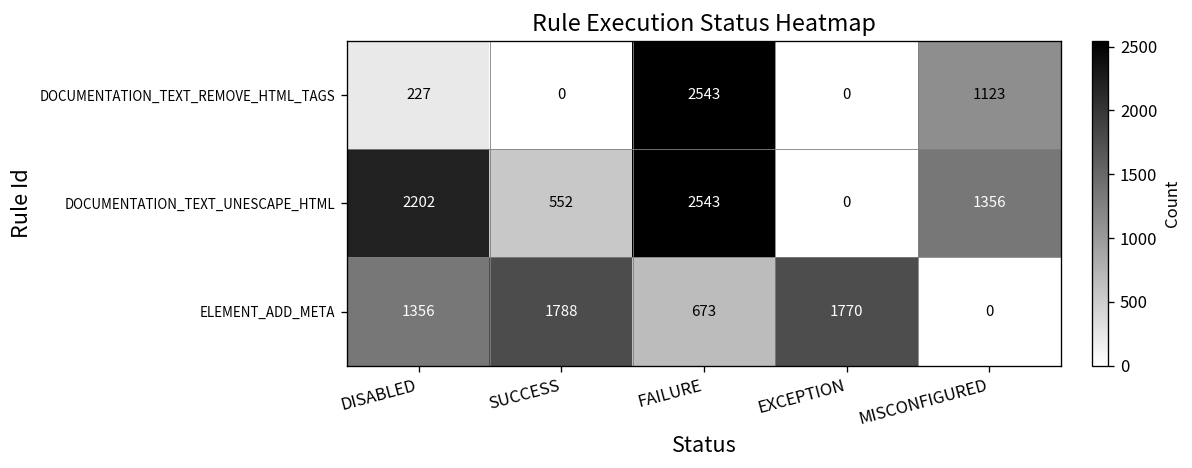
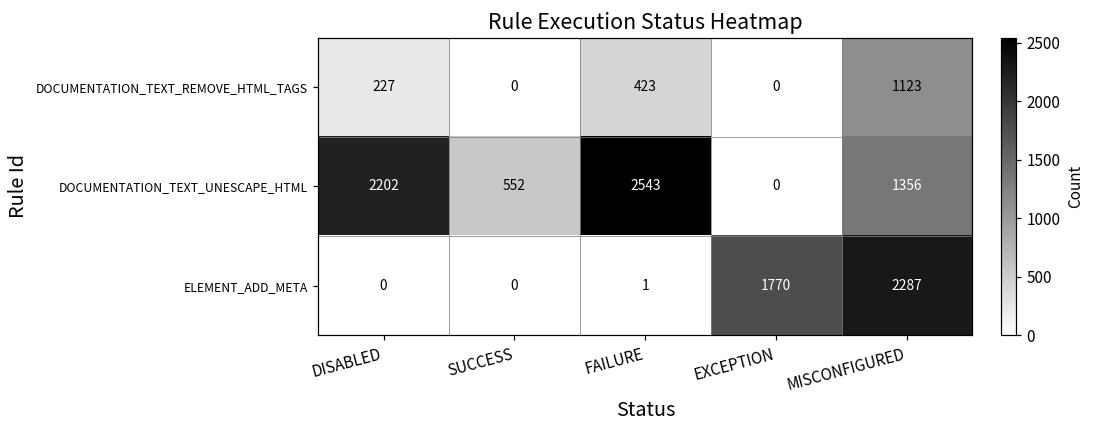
  {
    "DOCUMENTATION_TEXT_REMOVE_HTML_TAGS": {
      "DISABLED": 227,
      "SUCCESS": 0,
-     "FAILURE": 2543,
+     "FAILURE": 423,
      "EXCEPTION": 0,
      "MISCONFIGURED": 1123
    },
    "DOCUMENTATION_TEXT_UNESCAPE_HTML": {
      "DISABLED": 2202,
      "SUCCESS": 552,
      "FAILURE": 2543,
      "EXCEPTION": 0,
      "MISCONFIGURED": 1356
    },
    "ELEMENT_ADD_META": {
-     "DISABLED": 1356,
-     "SUCCESS": 1788,
-     "FAILURE": 673,
+     "DISABLED": 0,
+     "SUCCESS": 0,
+     "FAILURE": 1,
      "EXCEPTION": 1770,
-     "MISCONFIGURED": 0
+     "MISCONFIGURED": 2287
    }
  }
